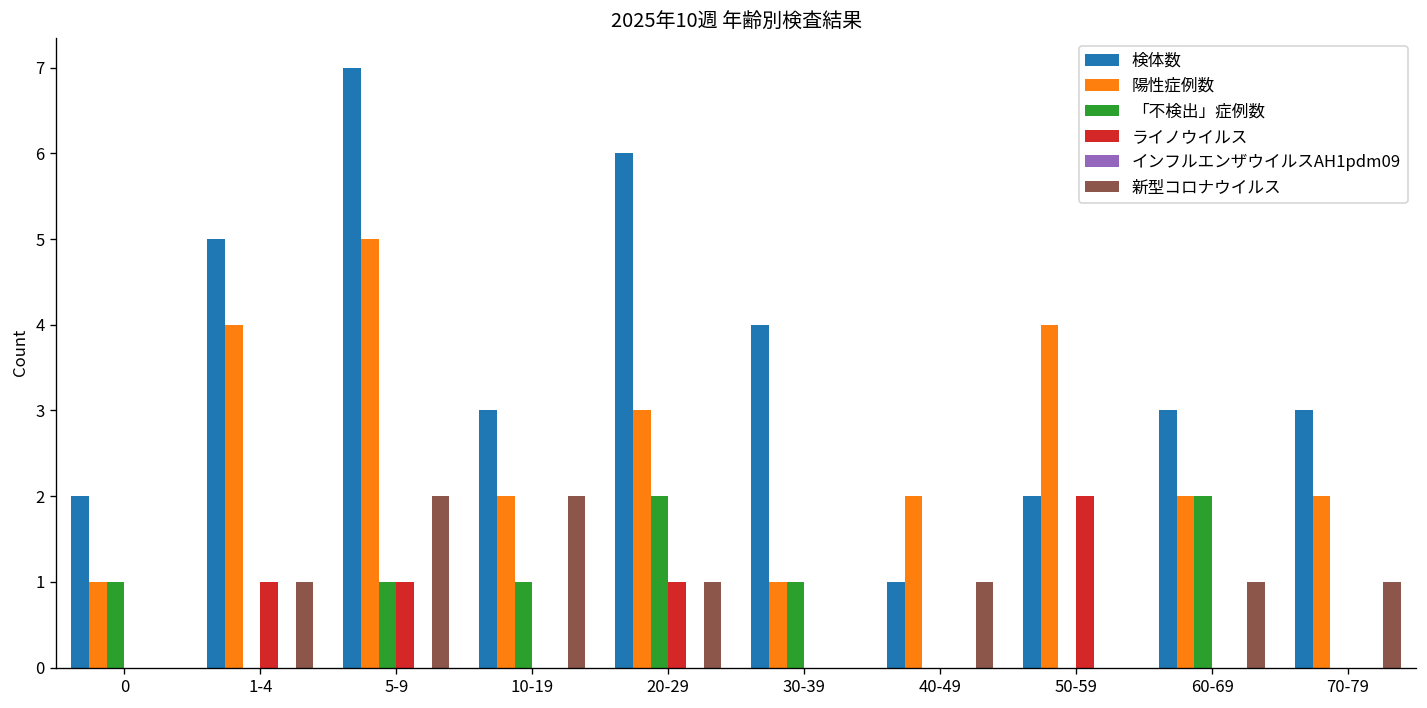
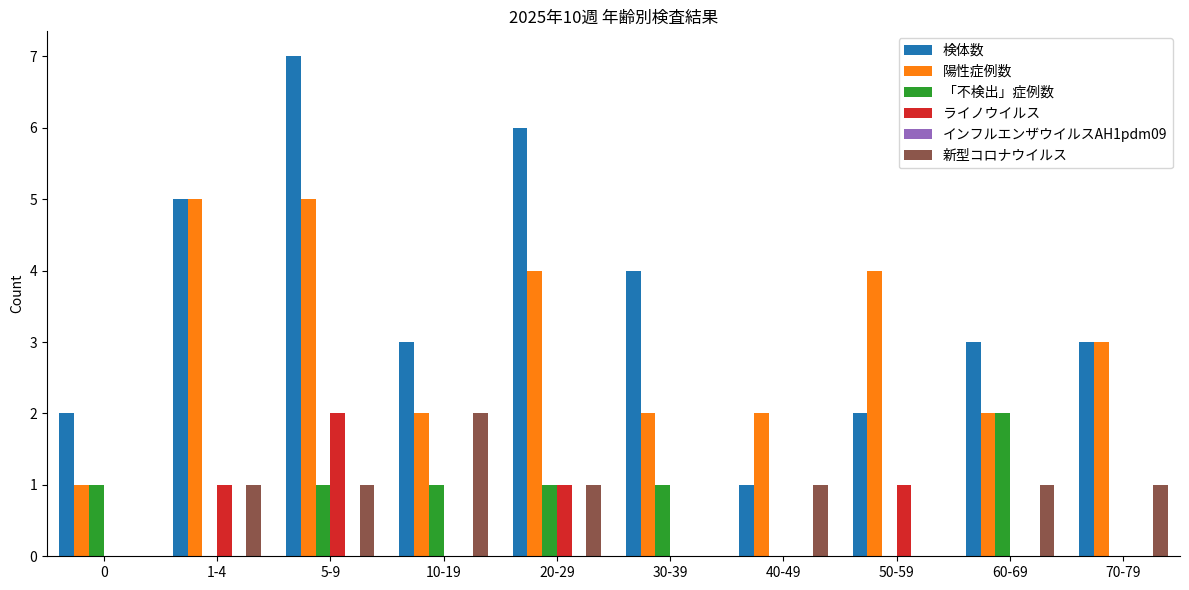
  {
    "検体数": {
      "0": 2,
      "1-4": 5,
      "5-9": 7,
      "10-19": 3,
      "20-29": 6,
      "30-39": 4,
      "40-49": 1,
      "50-59": 2,
      "60-69": 3,
      "70-79": 3
    },
    "陽性症例数": {
      "0": 1,
-     "1-4": 4,
+     "1-4": 5,
      "5-9": 5,
      "10-19": 2,
-     "20-29": 3,
-     "30-39": 1,
+     "20-29": 4,
+     "30-39": 2,
      "40-49": 2,
      "50-59": 4,
      "60-69": 2,
-     "70-79": 2
+     "70-79": 3
    },
    "「不検出」症例数": {
      "0": 1,
      "1-4": 0,
      "5-9": 1,
      "10-19": 1,
-     "20-29": 2,
+     "20-29": 1,
      "30-39": 1,
      "40-49": 0,
      "50-59": 0,
      "60-69": 2,
      "70-79": 0
    },
    "ライノウイルス": {
      "0": 0,
      "1-4": 1,
-     "5-9": 1,
+     "5-9": 2,
      "10-19": 0,
      "20-29": 1,
      "30-39": 0,
      "40-49": 0,
-     "50-59": 2,
+     "50-59": 1,
      "60-69": 0,
      "70-79": 0
    },
    "インフルエンザウイルスAH1pdm09": {
      "0": 0,
      "1-4": 0,
      "5-9": 0,
      "10-19": 0,
      "20-29": 0,
      "30-39": 0,
      "40-49": 0,
      "50-59": 0,
      "60-69": 0,
      "70-79": 0
    },
    "新型コロナウイルス": {
      "0": 0,
      "1-4": 1,
-     "5-9": 2,
+     "5-9": 1,
      "10-19": 2,
      "20-29": 1,
      "30-39": 0,
      "40-49": 1,
      "50-59": 0,
      "60-69": 1,
      "70-79": 1
    }
  }
